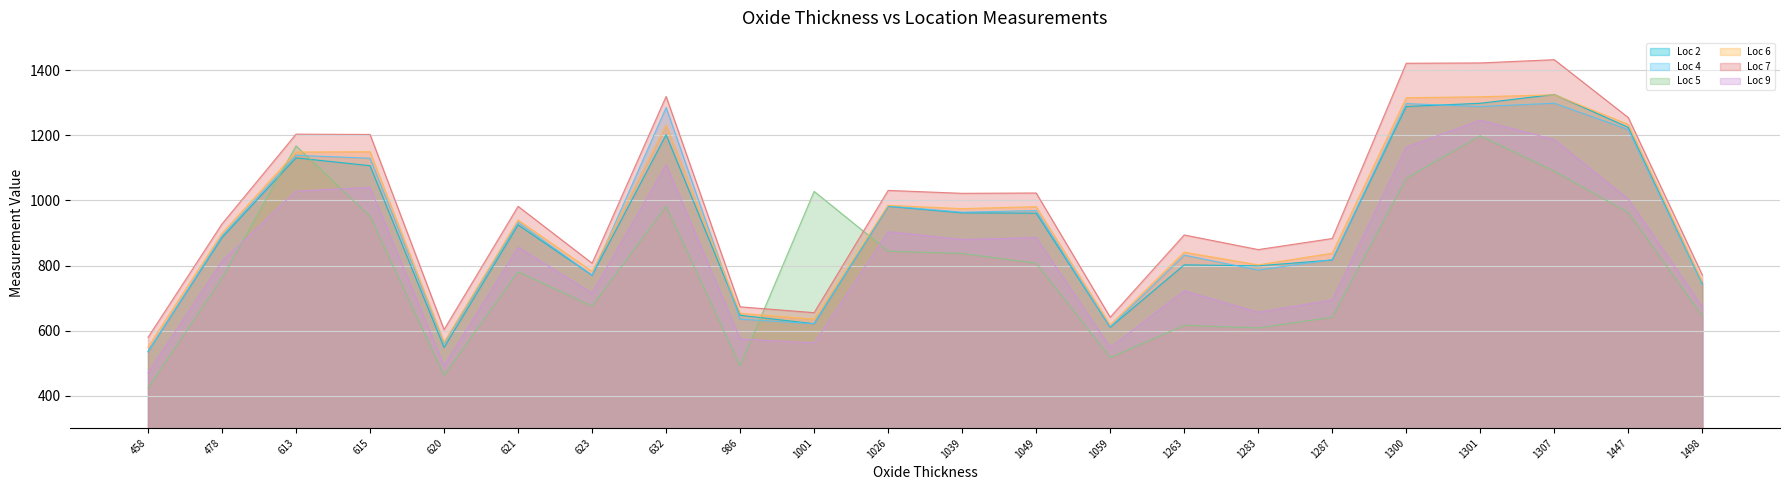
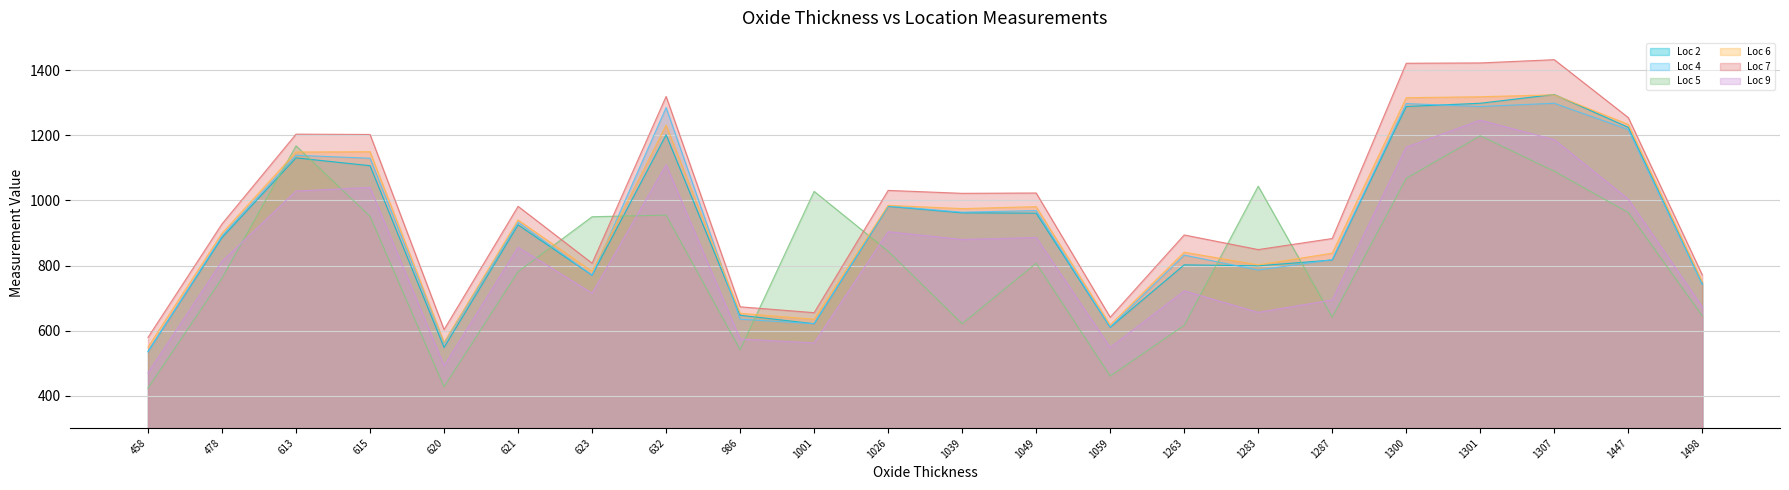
  {
    "Loc 5": {
      "458": 420,
      "478": 760,
      "613": 1170,
      "615": 950,
-     "620": 460,
+     "620": 430,
      "621": 780,
-     "623": 680,
-     "632": 980,
-     "986": 490,
+     "623": 950,
+     "632": 960,
+     "986": 540,
      "1001": 1030,
      "1026": 840,
-     "1039": 840,
+     "1039": 620,
      "1049": 810,
-     "1059": 520,
+     "1059": 460,
      "1263": 620,
-     "1283": 610,
+     "1283": 1040,
      "1287": 640,
      "1300": 1070,
      "1301": 1200,
      "1307": 1090,
      "1447": 960,
      "1498": 650
    }
  }
